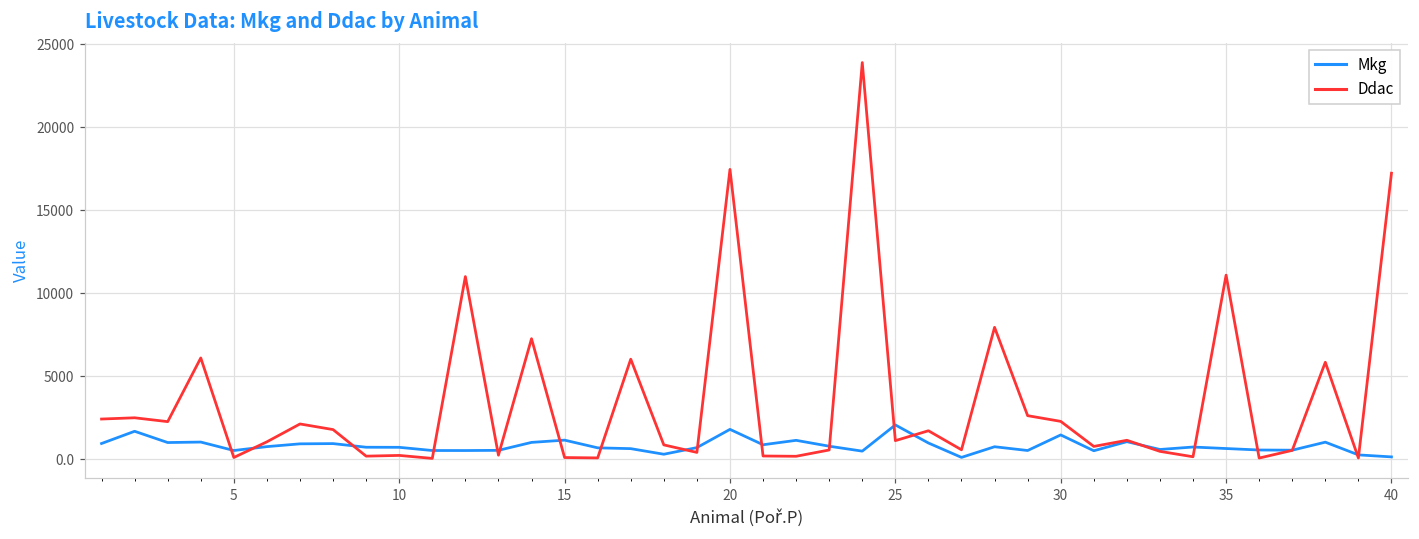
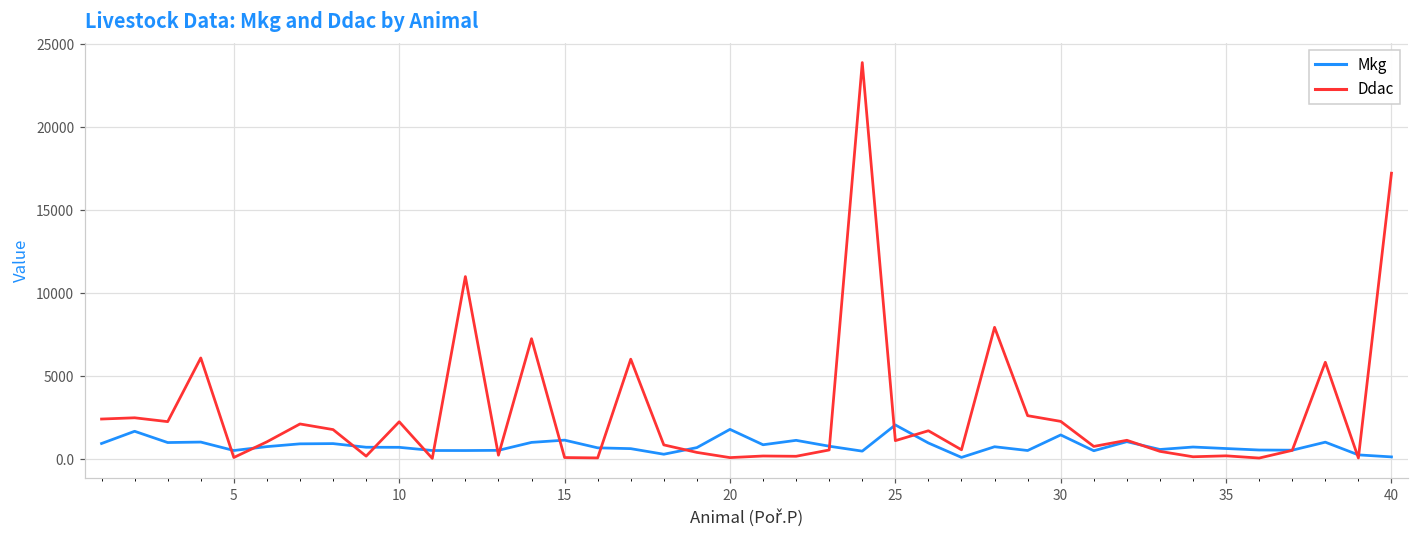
  {
    "Mkg": {
      "5": 500,
      "10": 700,
      "15": 1100,
      "20": 1800,
      "25": 2100,
      "30": 1500,
      "35": 600,
      "40": 100
    },
    "Ddac": {
      "5": 100,
-     "10": 200,
+     "10": 2300,
      "15": 100,
-     "20": 17500,
+     "20": 100,
      "25": 1100,
      "30": 2300,
-     "35": 11100,
+     "35": 200,
      "40": 17200
    }
  }
